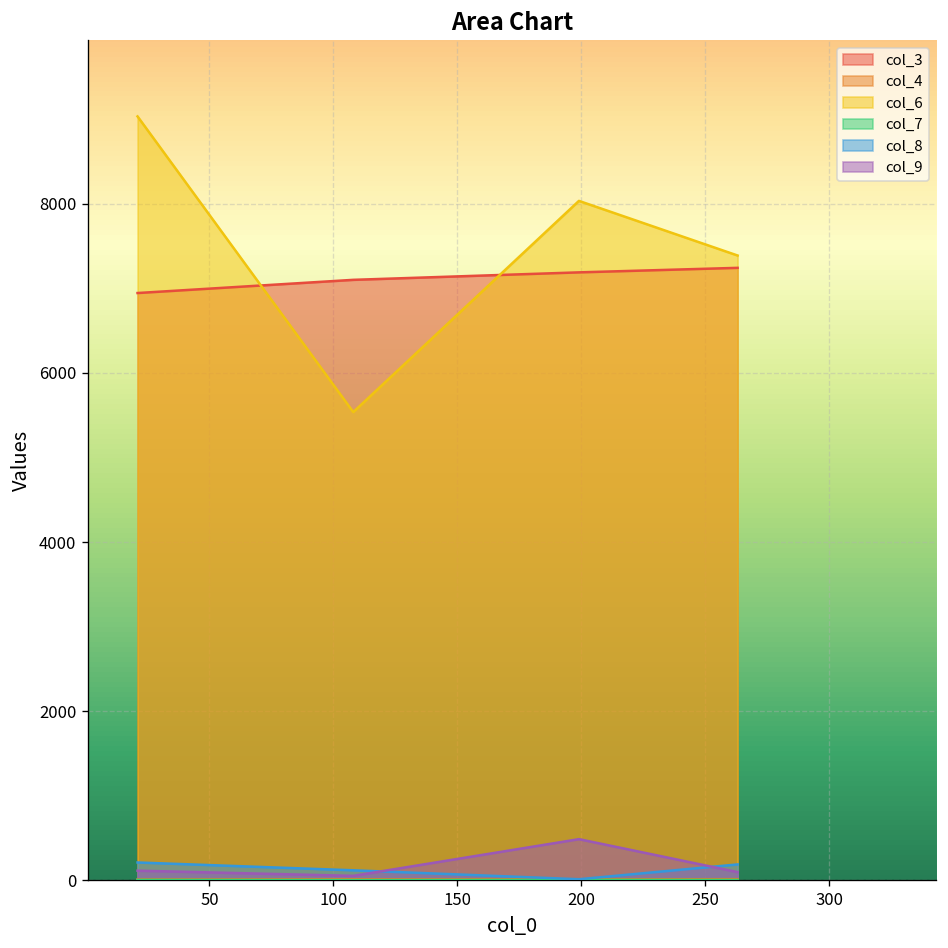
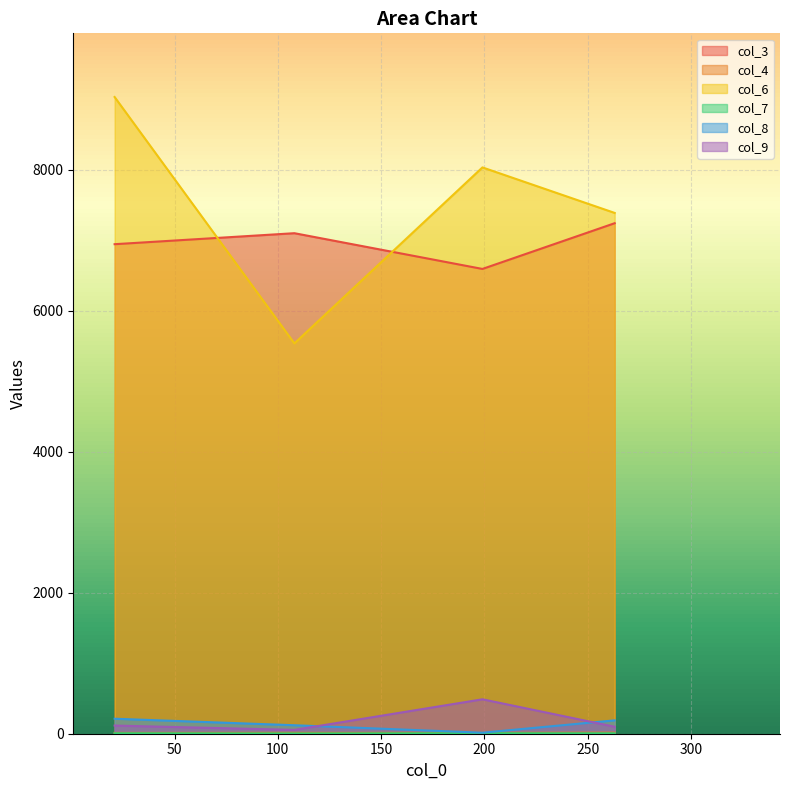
  {
    "col_3": {
-     "200": 7200
+     "200": 6600
    },
    "col_6": {
      "200": 8000
    },
    "col_9": {
      "200": 500
    }
  }
